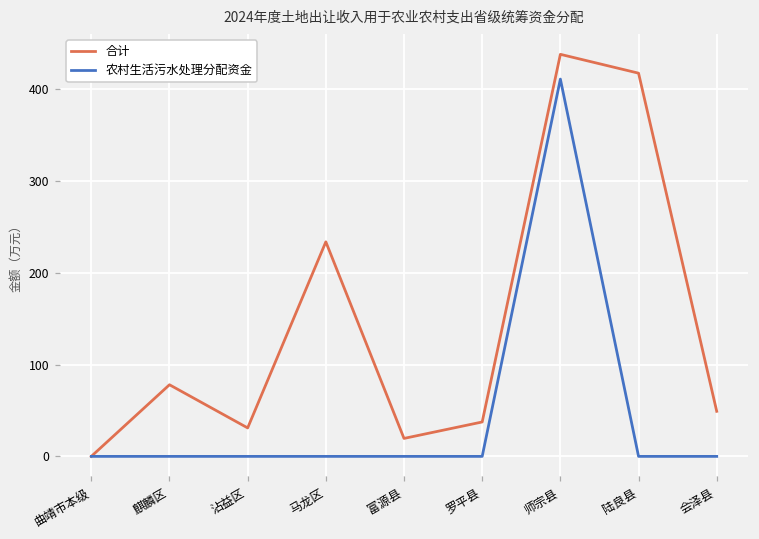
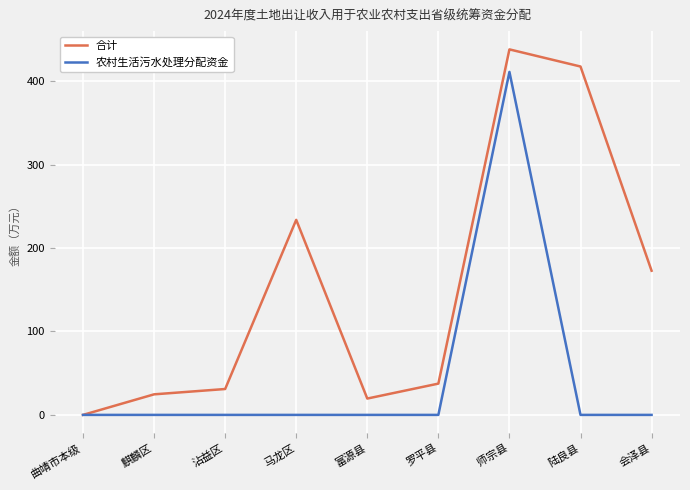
  {
    "合计": {
-     "麒麟区": 80,
+     "麒麟区": 20,
      "沾益区": 30,
      "马龙区": 230,
      "富源县": 20,
      "罗平县": 40,
      "师宗县": 440,
      "陆良县": 420,
-     "会泽县": 50
+     "会泽县": 170
    },
    "农村生活污水处理分配资金": {
      "麒麟区": 0,
      "沾益区": 0,
      "马龙区": 0,
      "富源县": 0,
      "罗平县": 0,
      "师宗县": 410,
      "陆良县": 0,
      "会泽县": 0
    }
  }
